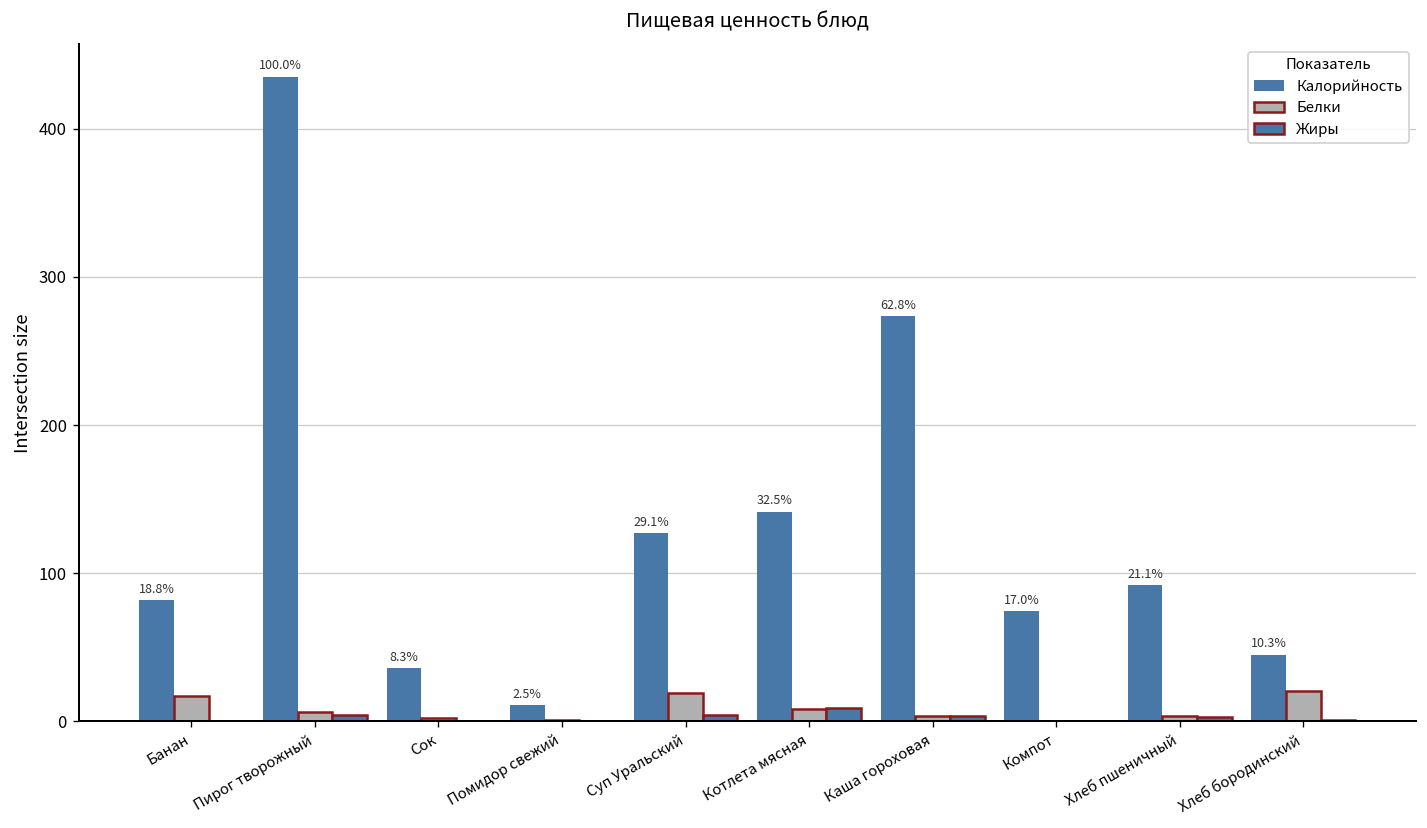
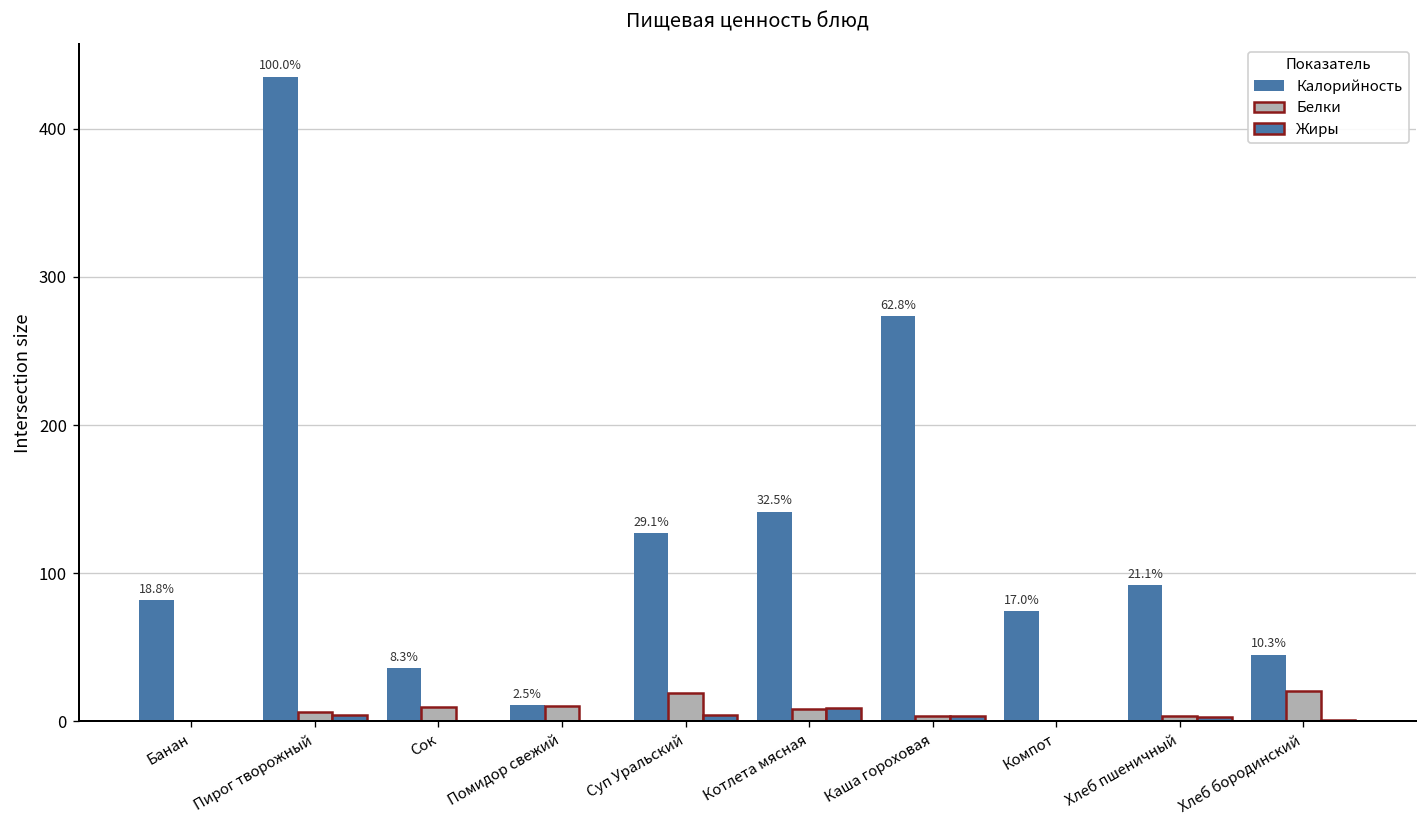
  {
    "Белки": {
-     "Банан": 17,
+     "Банан": 0,
      "Пирог творожный": 6,
-     "Сок": 2,
-     "Помидор свежий": 1,
+     "Сок": 10,
+     "Помидор свежий": 11,
      "Суп Уральский": 20,
      "Котлета мясная": 9,
      "Каша гороховая": 3,
      "Хлеб пшеничный": 4,
      "Хлеб бородинский": 21
    }
  }
